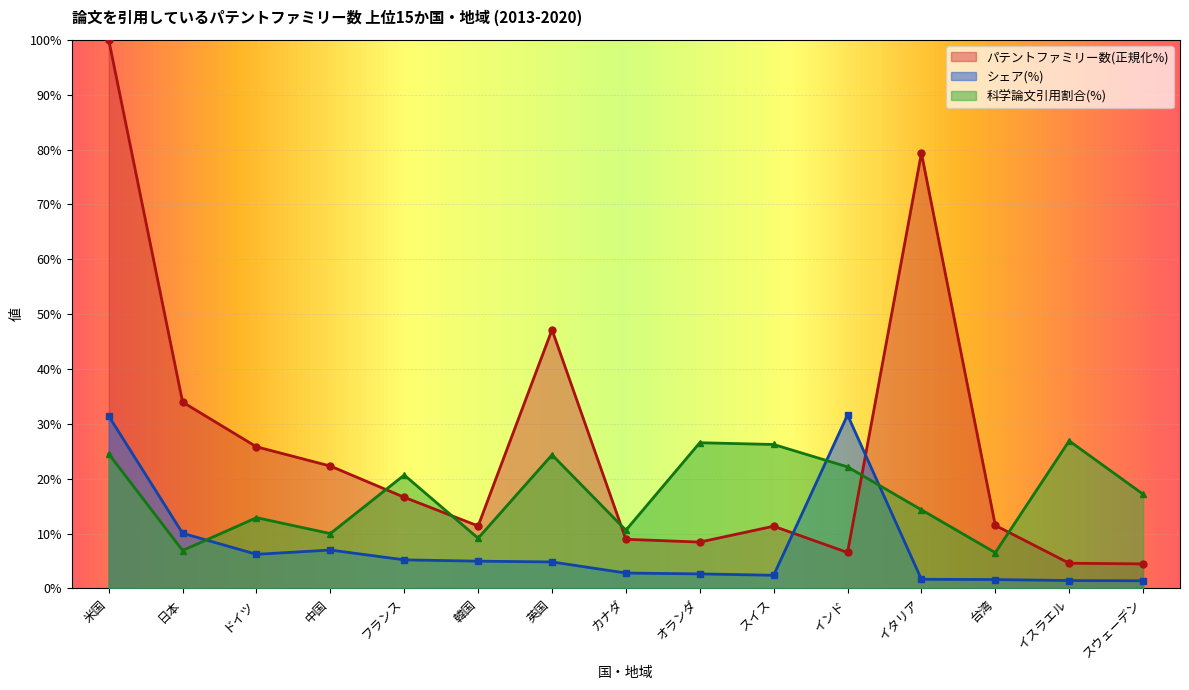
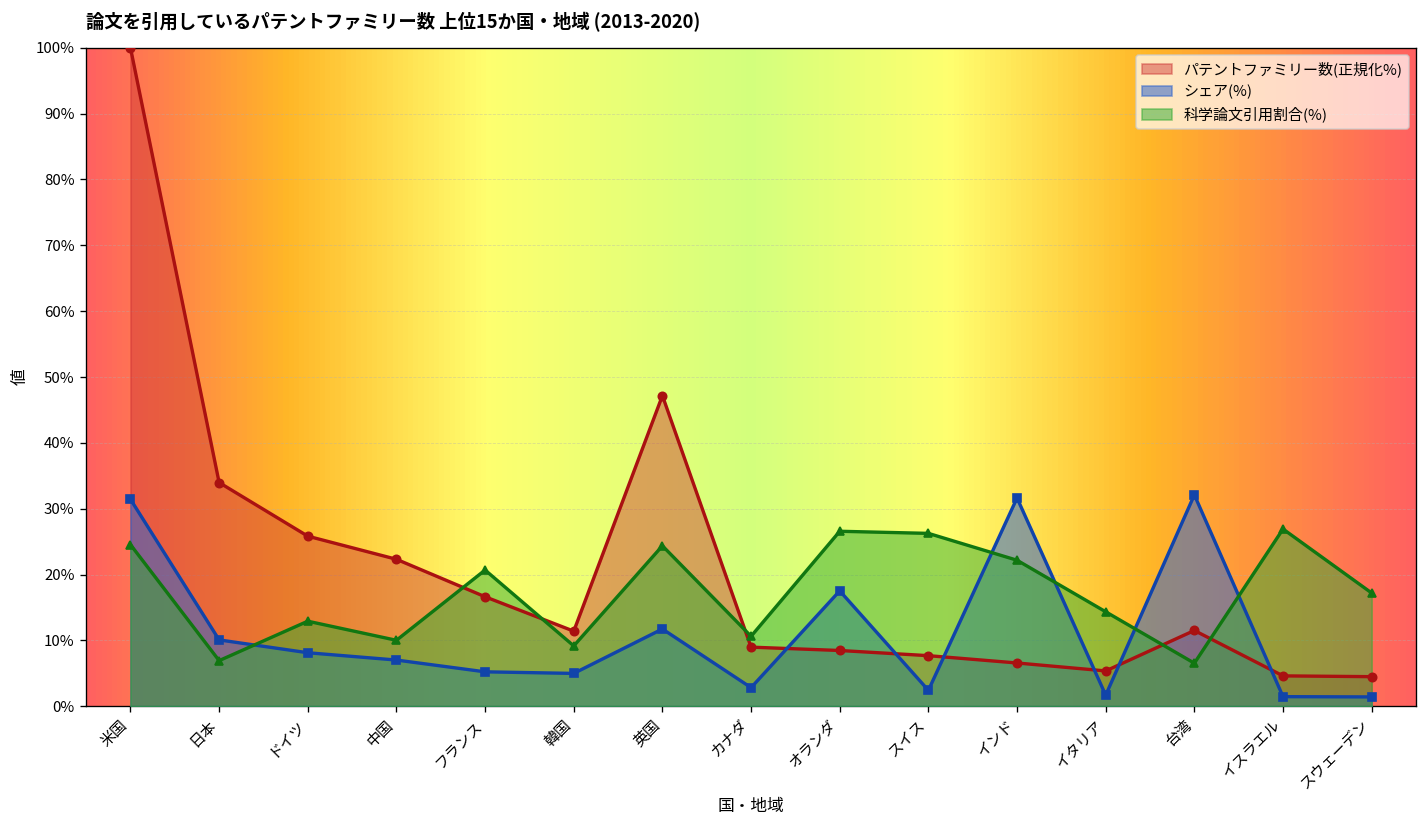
  {
    "パテントファミリー数(正規化%)": {
      "米国": "100%",
      "日本": "34%",
      "ドイツ": "26%",
      "中国": "22%",
      "フランス": "17%",
      "韓国": "11%",
      "英国": "47%",
      "カナダ": "9%",
      "オランダ": "8%",
-     "スイス": "11%",
+     "スイス": "8%",
      "インド": "7%",
-     "イタリア": "79%",
+     "イタリア": "5%",
      "台湾": "12%",
      "イスラエル": "5%",
      "スウェーデン": "4%"
    },
    "シェア(%)": {
      "米国": "31%",
      "日本": "10%",
-     "ドイツ": "6%",
+     "ドイツ": "8%",
      "中国": "7%",
      "フランス": "5%",
      "韓国": "5%",
-     "英国": "5%",
+     "英国": "12%",
      "カナダ": "3%",
-     "オランダ": "3%",
+     "オランダ": "18%",
      "スイス": "2%",
      "インド": "32%",
      "イタリア": "2%",
-     "台湾": "2%",
+     "台湾": "32%",
      "イスラエル": "1%",
      "スウェーデン": "1%"
    },
    "科学論文引用割合(%)": {
      "米国": "25%",
      "日本": "7%",
      "ドイツ": "13%",
      "中国": "10%",
      "フランス": "21%",
      "韓国": "9%",
      "英国": "24%",
      "カナダ": "11%",
      "オランダ": "27%",
      "スイス": "26%",
      "インド": "22%",
      "イタリア": "14%",
      "台湾": "7%",
      "イスラエル": "27%",
      "スウェーデン": "17%"
    }
  }
